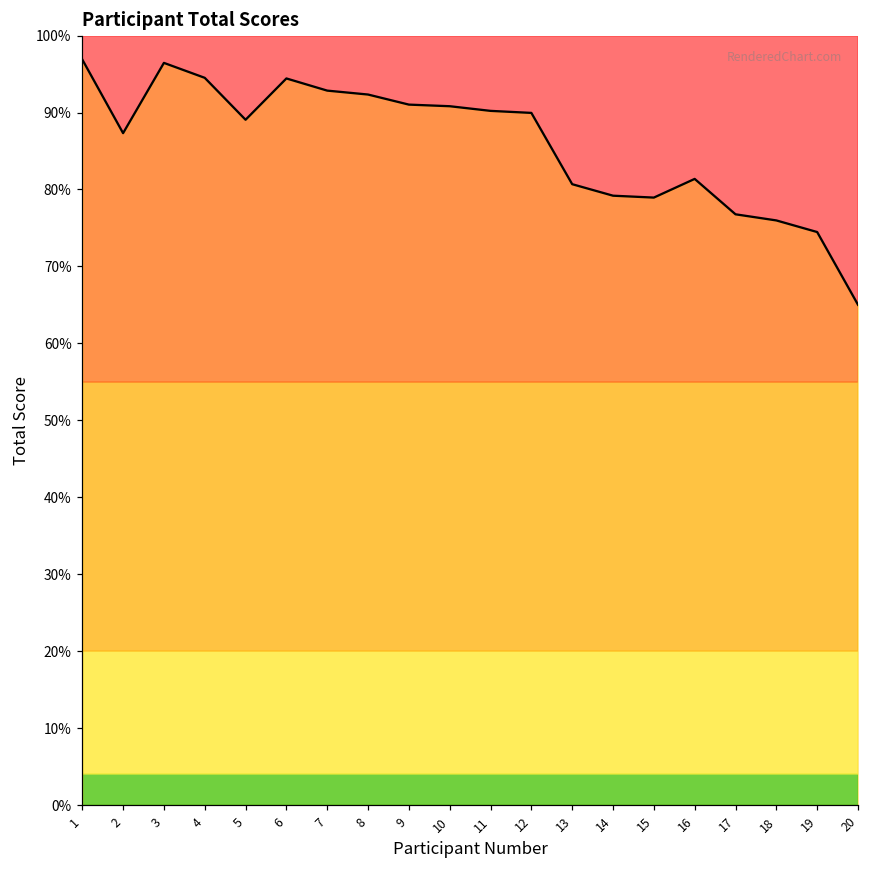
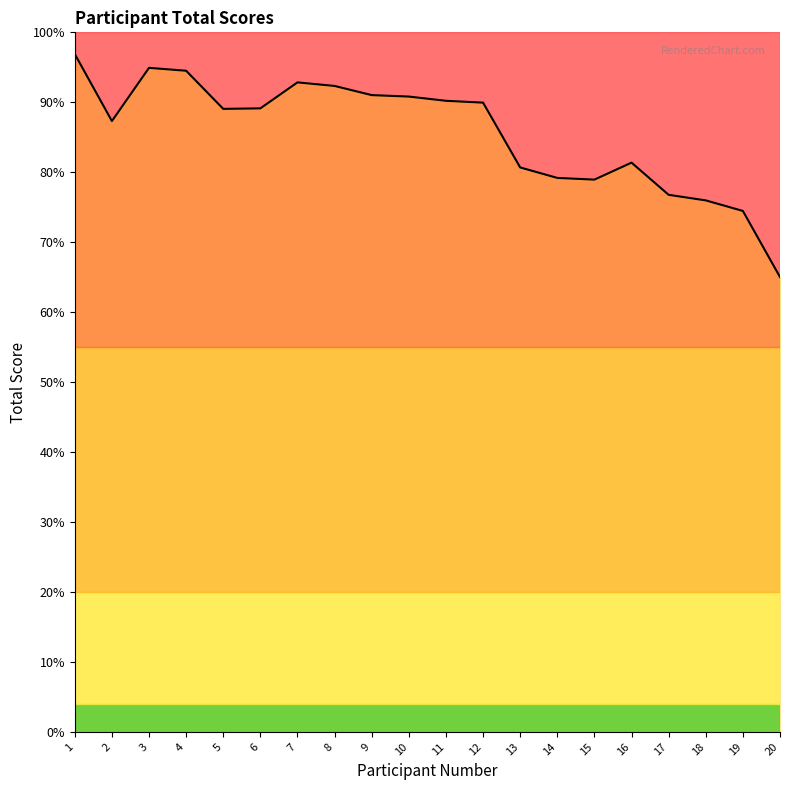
  {
    "1": "97%",
    "2": "87%",
-   "3": "96%",
+   "3": "95%",
    "4": "95%",
    "5": "89%",
-   "6": "94%",
+   "6": "89%",
    "7": "93%",
    "8": "92%",
    "9": "91%",
    "10": "91%",
    "11": "90%",
    "12": "90%",
    "13": "81%",
    "14": "79%",
    "15": "79%",
    "16": "81%",
    "17": "77%",
    "18": "76%",
    "19": "74%",
    "20": "65%"
  }
